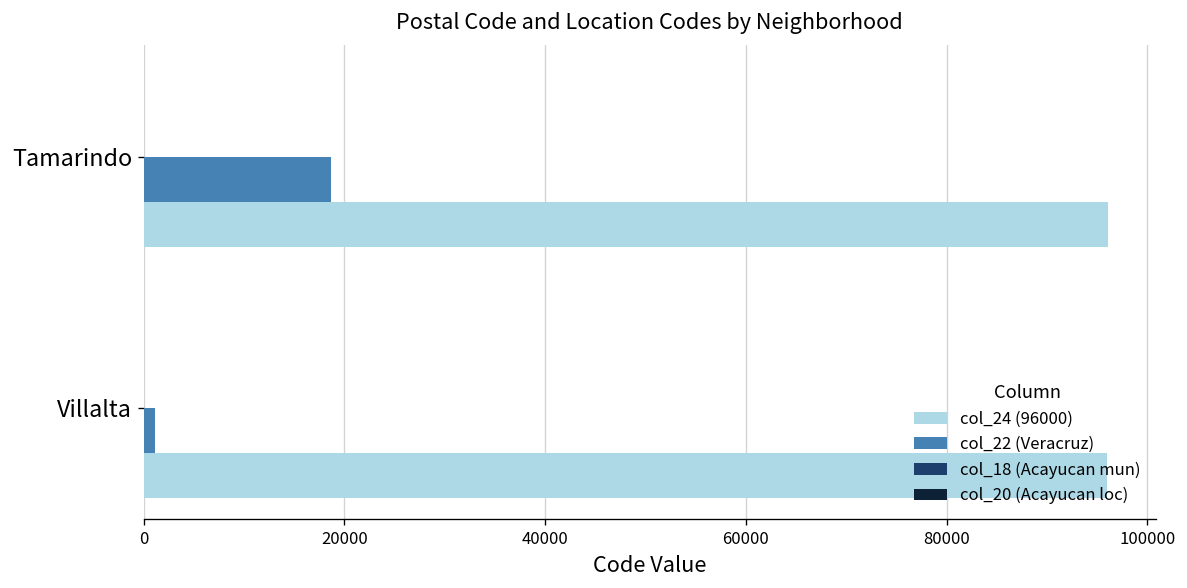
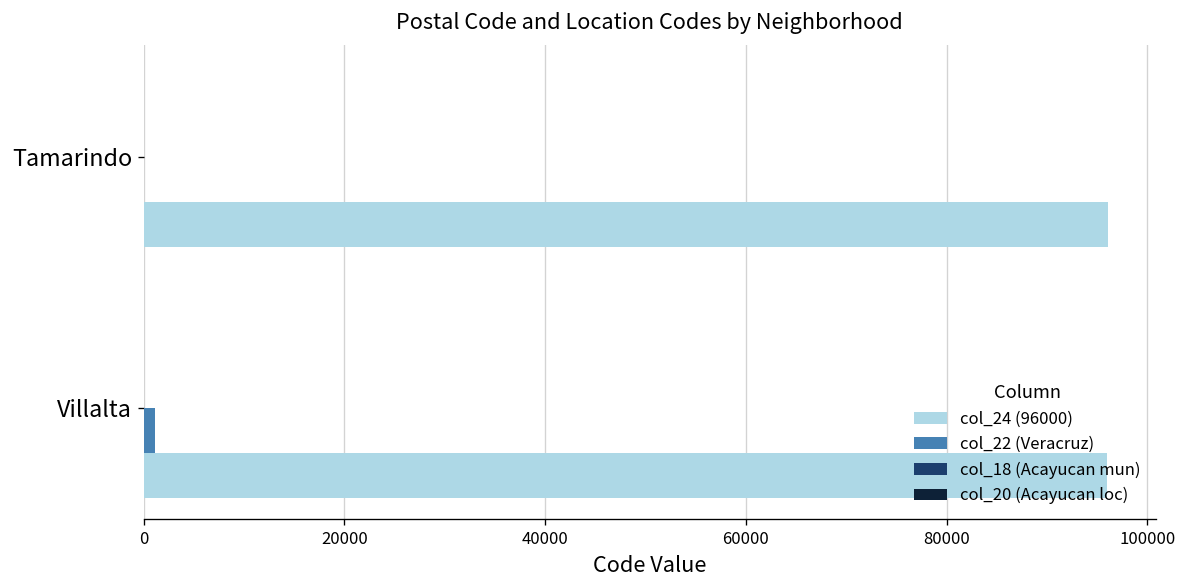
  {
    "col_24 (96000)": {
      "Tamarindo": 96000,
      "Villalta": 96000
    },
    "col_22 (Veracruz)": {
-     "Tamarindo": 19000,
+     "Tamarindo": 0,
      "Villalta": 1000
    }
  }
